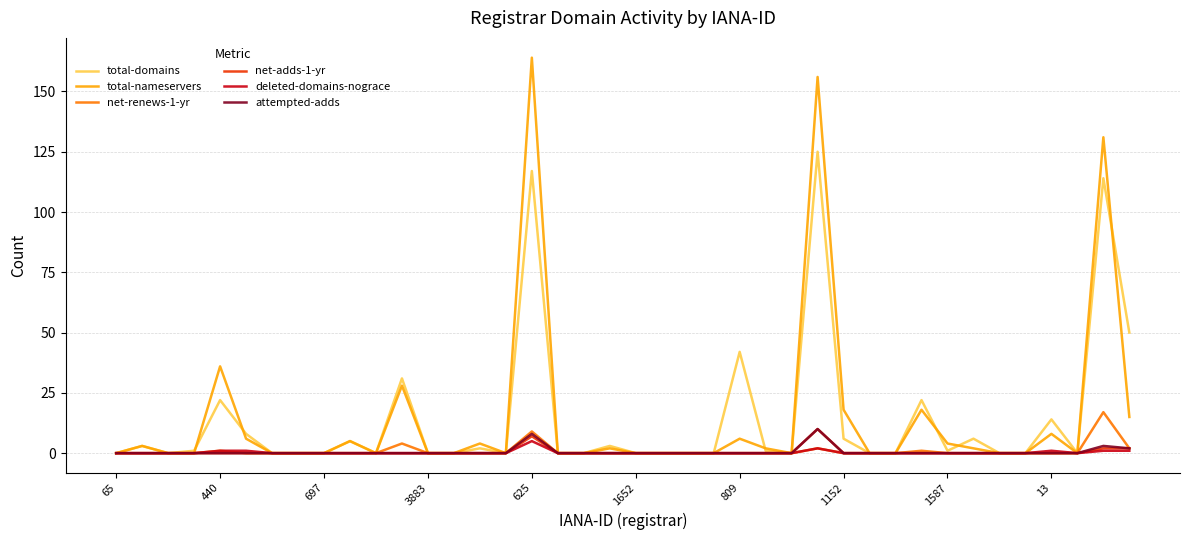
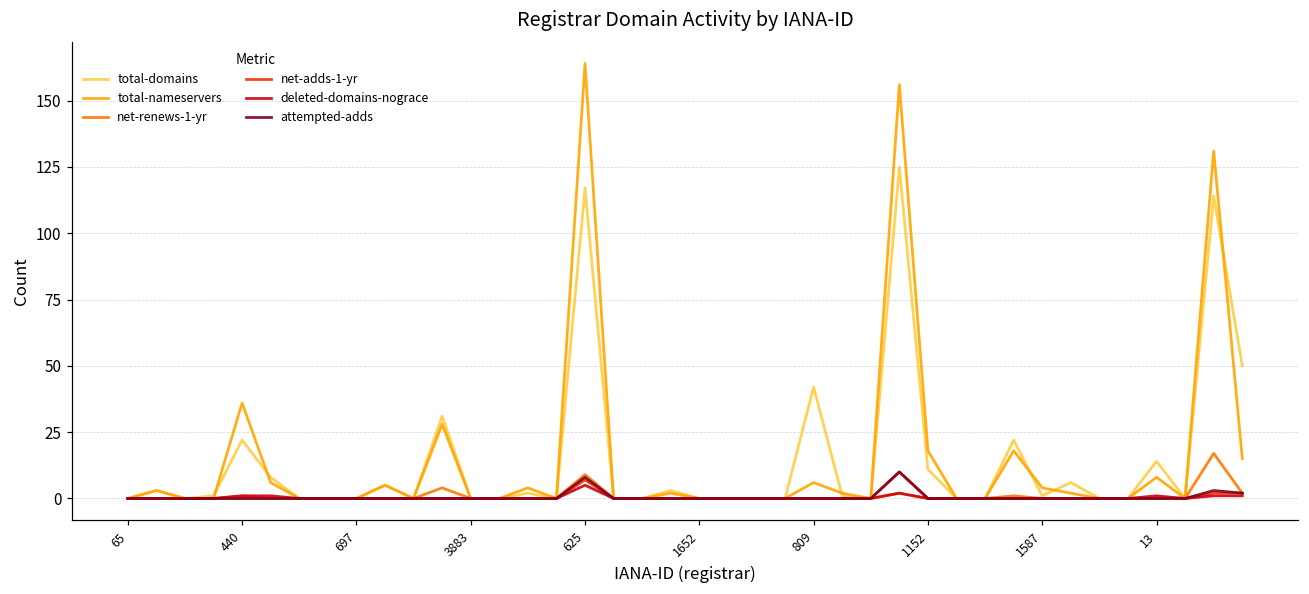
  {
    "total-domains": {
      "440": 22,
      "625": 117,
      "809": 42,
-     "1152": 6,
+     "1152": 11,
      "13": 14
    },
    "deleted-domains-nograce": {
      "625": 5
    }
  }
